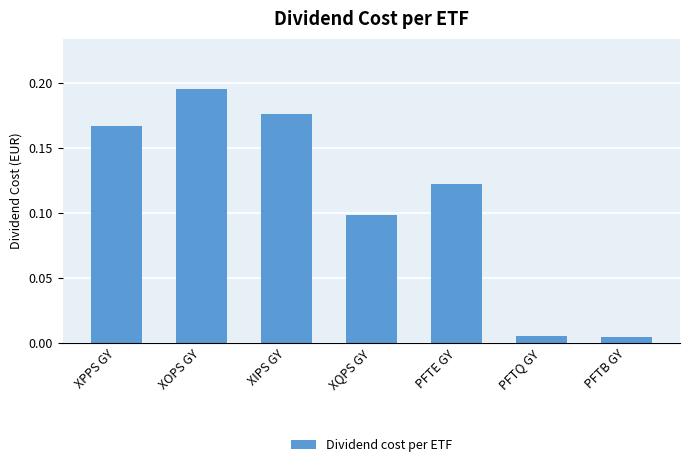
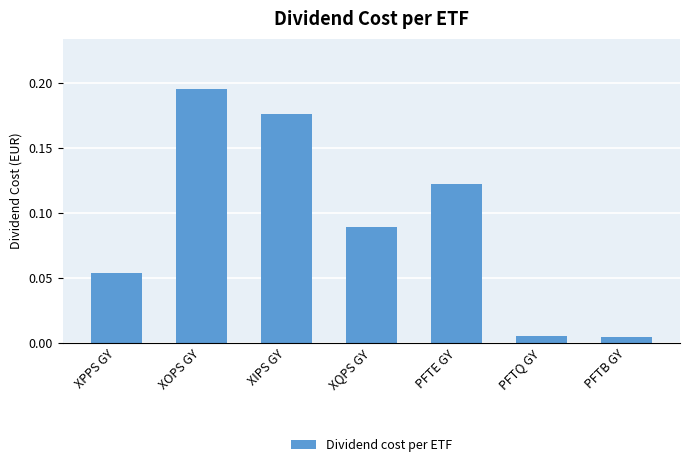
  {
-   "XPPS GY": 0.167,
+   "XPPS GY": 0.054,
    "XOPS GY": 0.195,
    "XIPS GY": 0.176,
-   "XQPS GY": 0.098,
+   "XQPS GY": 0.089,
    "PFTE GY": 0.122,
    "PFTQ GY": 0.005,
    "PFTB GY": 0.005
  }
